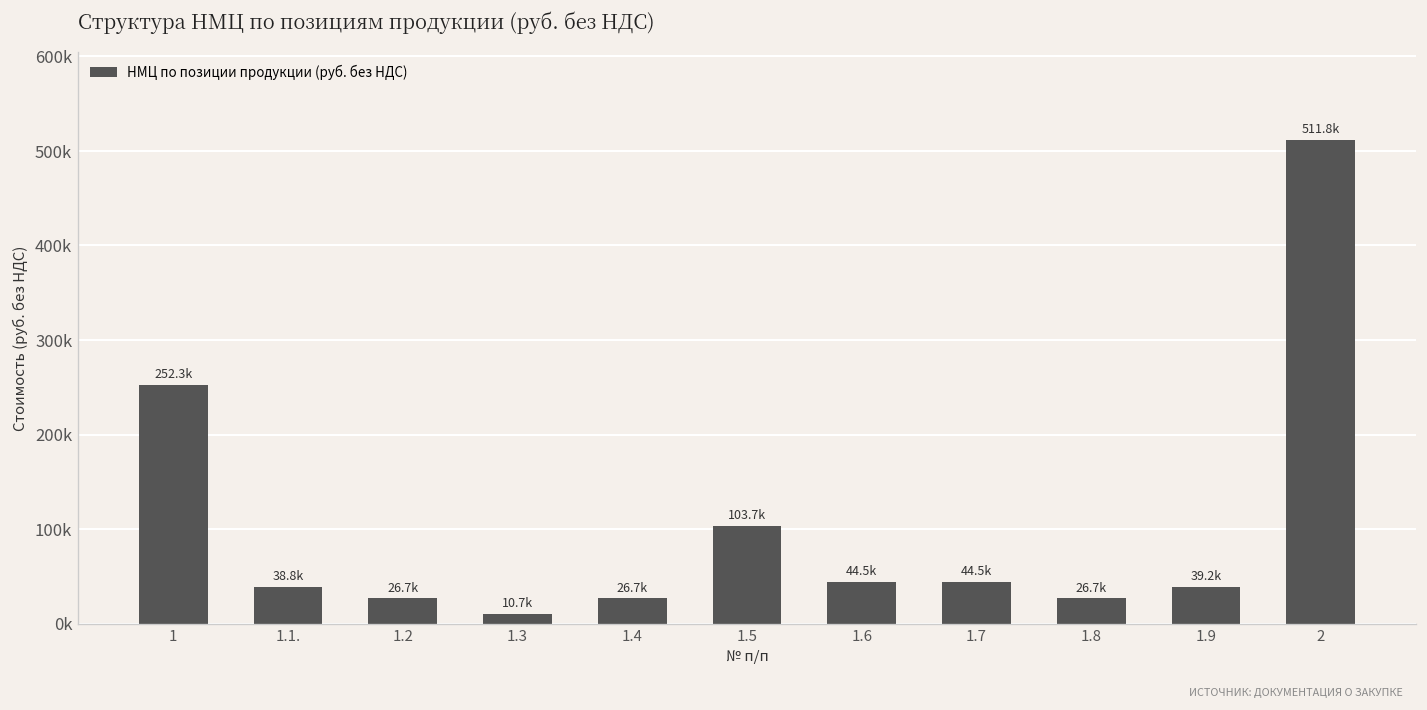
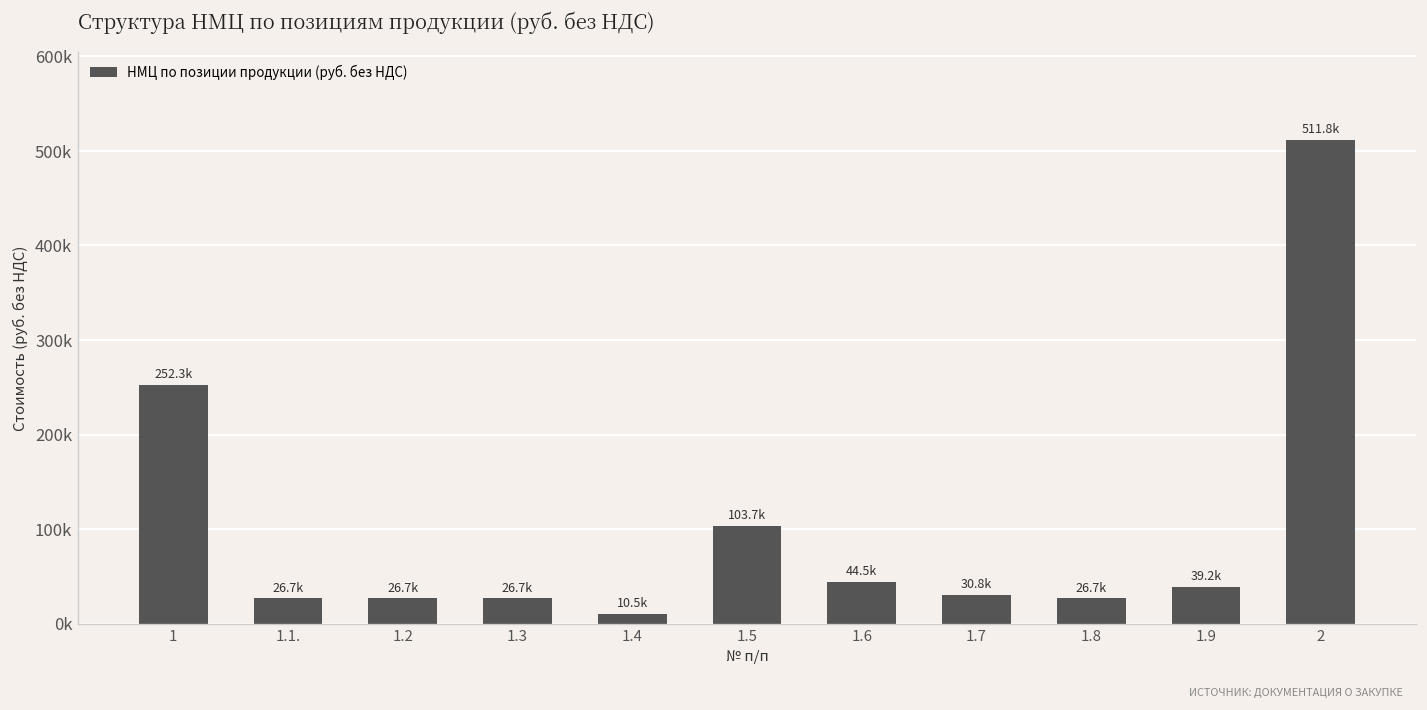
  {
    "1": "252.3k",
-   "1.1.": "38.8k",
+   "1.1.": "26.7k",
    "1.2": "26.7k",
-   "1.3": "10.7k",
-   "1.4": "26.7k",
+   "1.3": "26.7k",
+   "1.4": "10.5k",
    "1.5": "103.7k",
    "1.6": "44.5k",
-   "1.7": "44.5k",
+   "1.7": "30.8k",
    "1.8": "26.7k",
    "1.9": "39.2k",
    "2": "511.8k"
  }
